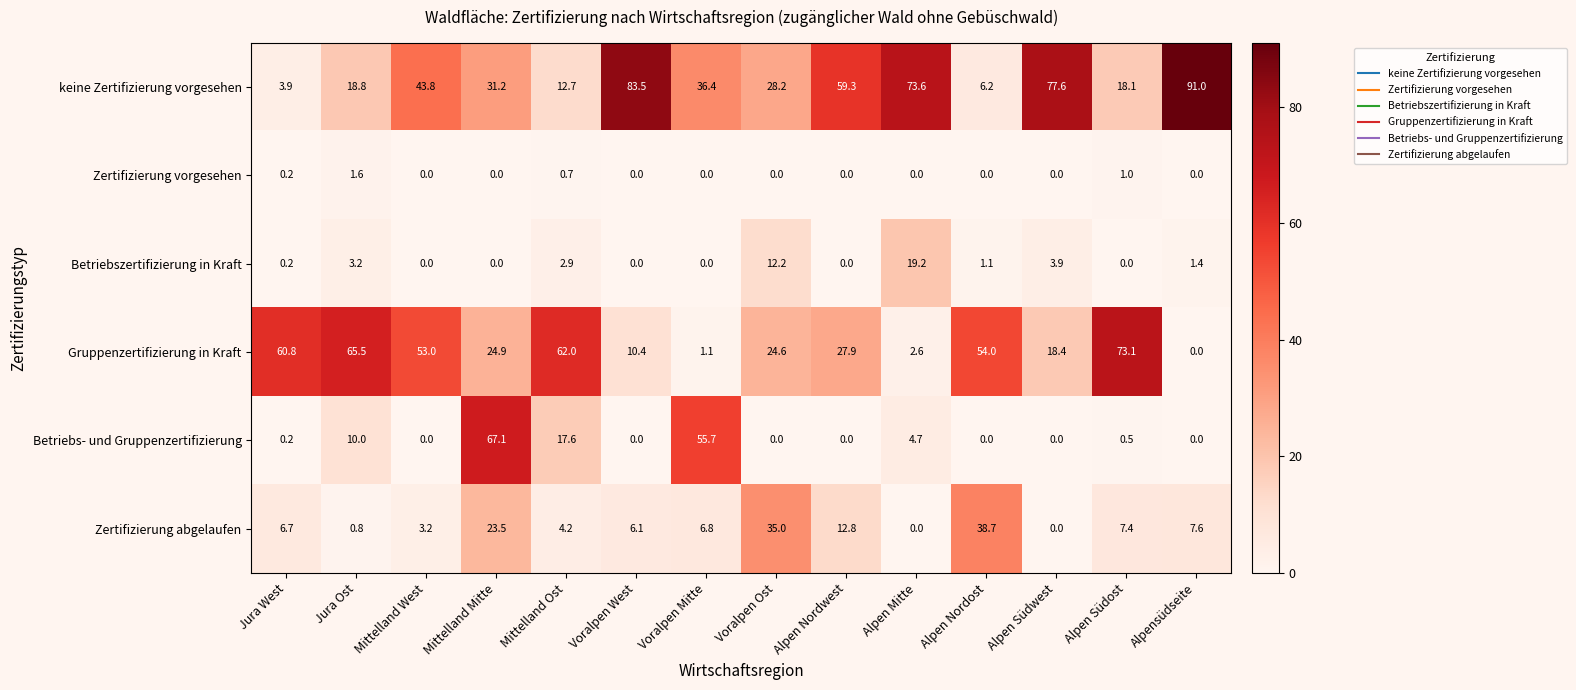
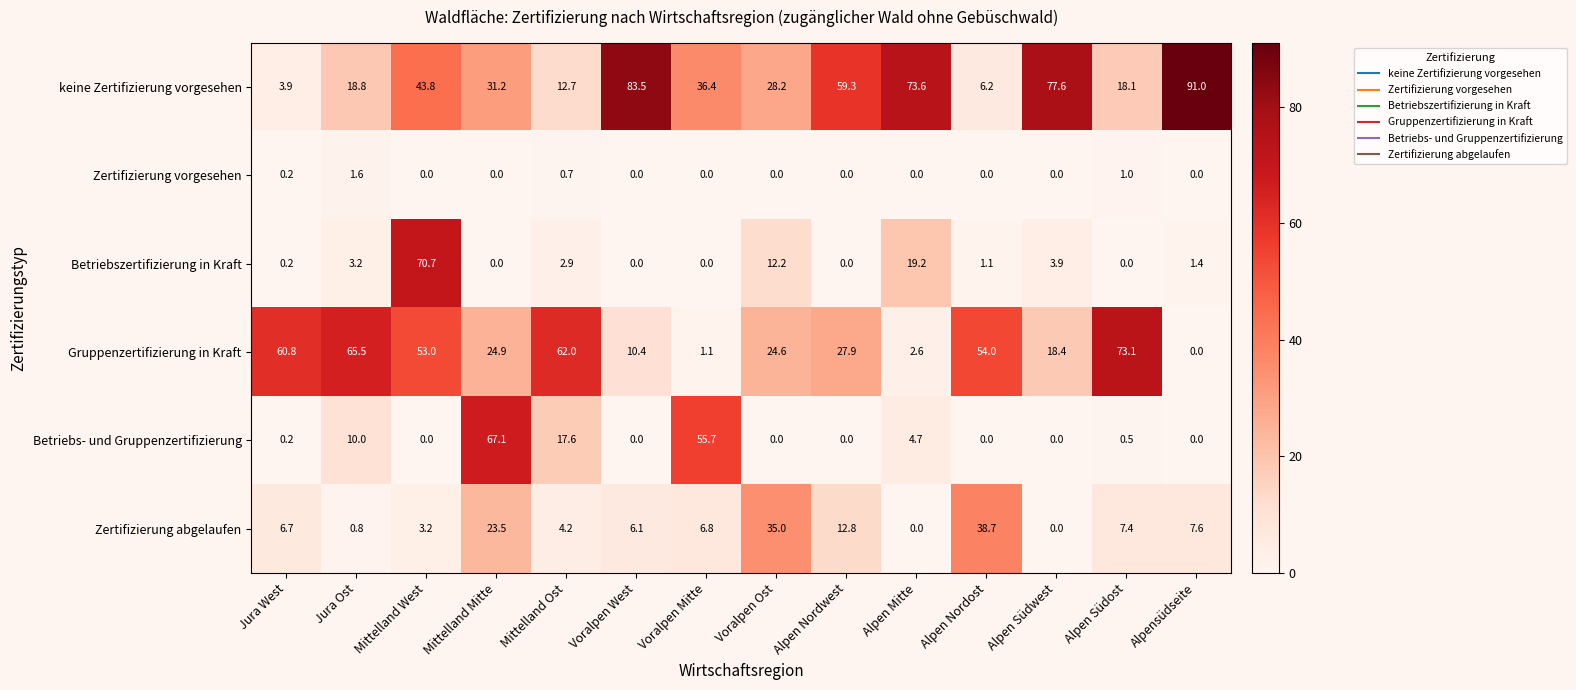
  {
    "keine Zertifizierung vorgesehen": {
      "Jura West": 3.9,
      "Jura Ost": 18.8,
      "Mittelland West": 43.8,
      "Mittelland Mitte": 31.2,
      "Mittelland Ost": 12.7,
      "Voralpen West": 83.5,
      "Voralpen Mitte": 36.4,
      "Voralpen Ost": 28.2,
      "Alpen Nordwest": 59.3,
      "Alpen Mitte": 73.6,
      "Alpen Nordost": 6.2,
      "Alpen Südwest": 77.6,
      "Alpen Südost": 18.1,
      "Alpensüdseite": 91.0
    },
    "Zertifizierung vorgesehen": {
      "Jura West": 0.2,
      "Jura Ost": 1.6,
      "Mittelland West": 0.0,
      "Mittelland Mitte": 0.0,
      "Mittelland Ost": 0.7,
      "Voralpen West": 0.0,
      "Voralpen Mitte": 0.0,
      "Voralpen Ost": 0.0,
      "Alpen Nordwest": 0.0,
      "Alpen Mitte": 0.0,
      "Alpen Nordost": 0.0,
      "Alpen Südwest": 0.0,
      "Alpen Südost": 1.0,
      "Alpensüdseite": 0.0
    },
    "Betriebszertifizierung in Kraft": {
      "Jura West": 0.2,
      "Jura Ost": 3.2,
-     "Mittelland West": 0.0,
+     "Mittelland West": 70.7,
      "Mittelland Mitte": 0.0,
      "Mittelland Ost": 2.9,
      "Voralpen West": 0.0,
      "Voralpen Mitte": 0.0,
      "Voralpen Ost": 12.2,
      "Alpen Nordwest": 0.0,
      "Alpen Mitte": 19.2,
      "Alpen Nordost": 1.1,
      "Alpen Südwest": 3.9,
      "Alpen Südost": 0.0,
      "Alpensüdseite": 1.4
    },
    "Gruppenzertifizierung in Kraft": {
      "Jura West": 60.8,
      "Jura Ost": 65.5,
      "Mittelland West": 53.0,
      "Mittelland Mitte": 24.9,
      "Mittelland Ost": 62.0,
      "Voralpen West": 10.4,
      "Voralpen Mitte": 1.1,
      "Voralpen Ost": 24.6,
      "Alpen Nordwest": 27.9,
      "Alpen Mitte": 2.6,
      "Alpen Nordost": 54.0,
      "Alpen Südwest": 18.4,
      "Alpen Südost": 73.1,
      "Alpensüdseite": 0.0
    },
    "Betriebs- und Gruppenzertifizierung": {
      "Jura West": 0.2,
      "Jura Ost": 10.0,
      "Mittelland West": 0.0,
      "Mittelland Mitte": 67.1,
      "Mittelland Ost": 17.6,
      "Voralpen West": 0.0,
      "Voralpen Mitte": 55.7,
      "Voralpen Ost": 0.0,
      "Alpen Nordwest": 0.0,
      "Alpen Mitte": 4.7,
      "Alpen Nordost": 0.0,
      "Alpen Südwest": 0.0,
      "Alpen Südost": 0.5,
      "Alpensüdseite": 0.0
    },
    "Zertifizierung abgelaufen": {
      "Jura West": 6.7,
      "Jura Ost": 0.8,
      "Mittelland West": 3.2,
      "Mittelland Mitte": 23.5,
      "Mittelland Ost": 4.2,
      "Voralpen West": 6.1,
      "Voralpen Mitte": 6.8,
      "Voralpen Ost": 35.0,
      "Alpen Nordwest": 12.8,
      "Alpen Mitte": 0.0,
      "Alpen Nordost": 38.7,
      "Alpen Südwest": 0.0,
      "Alpen Südost": 7.4,
      "Alpensüdseite": 7.6
    }
  }
